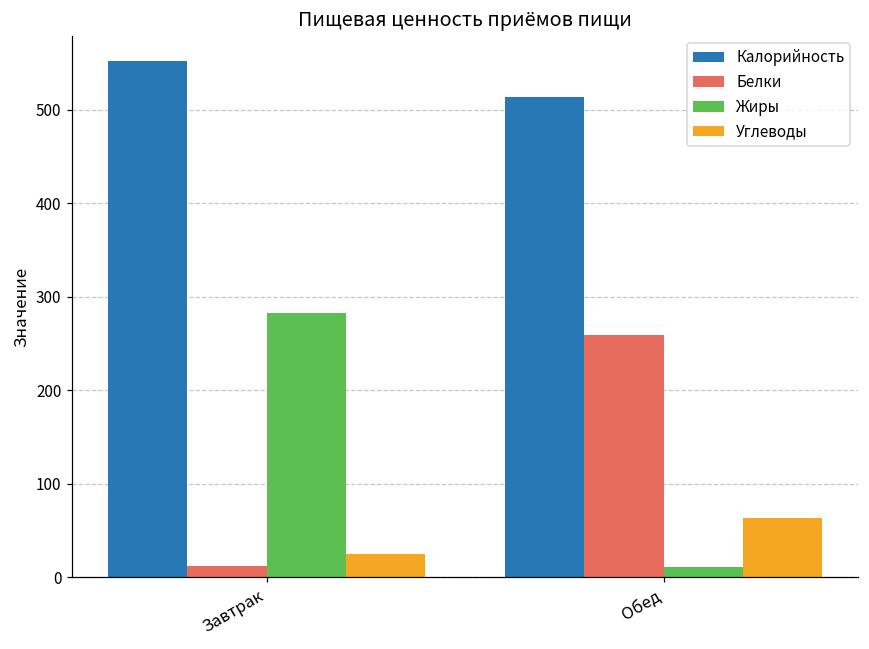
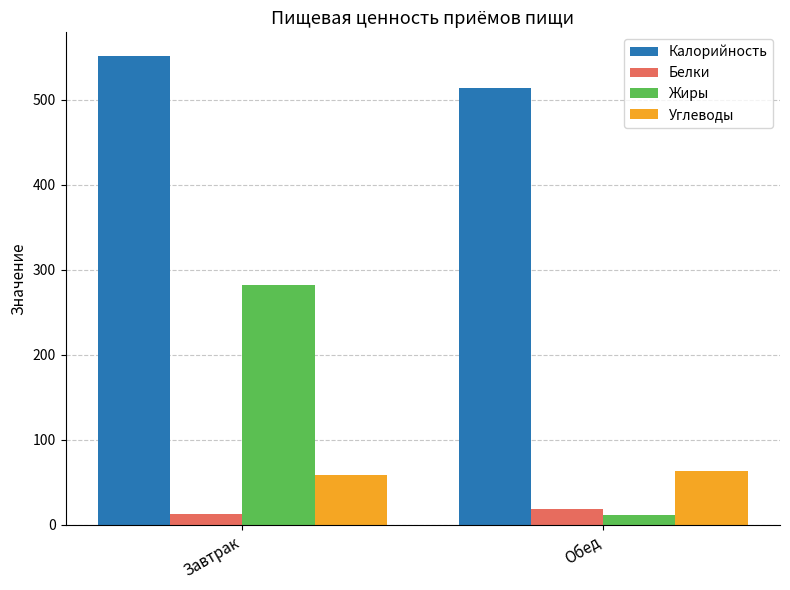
  {
    "Калорийность": {
      "Завтрак": 550,
      "Обед": 510
    },
    "Белки": {
      "Завтрак": 10,
-     "Обед": 260
+     "Обед": 20
    },
    "Жиры": {
      "Завтрак": 280,
      "Обед": 10
    },
    "Углеводы": {
-     "Завтрак": 30,
+     "Завтрак": 60,
      "Обед": 60
    }
  }
